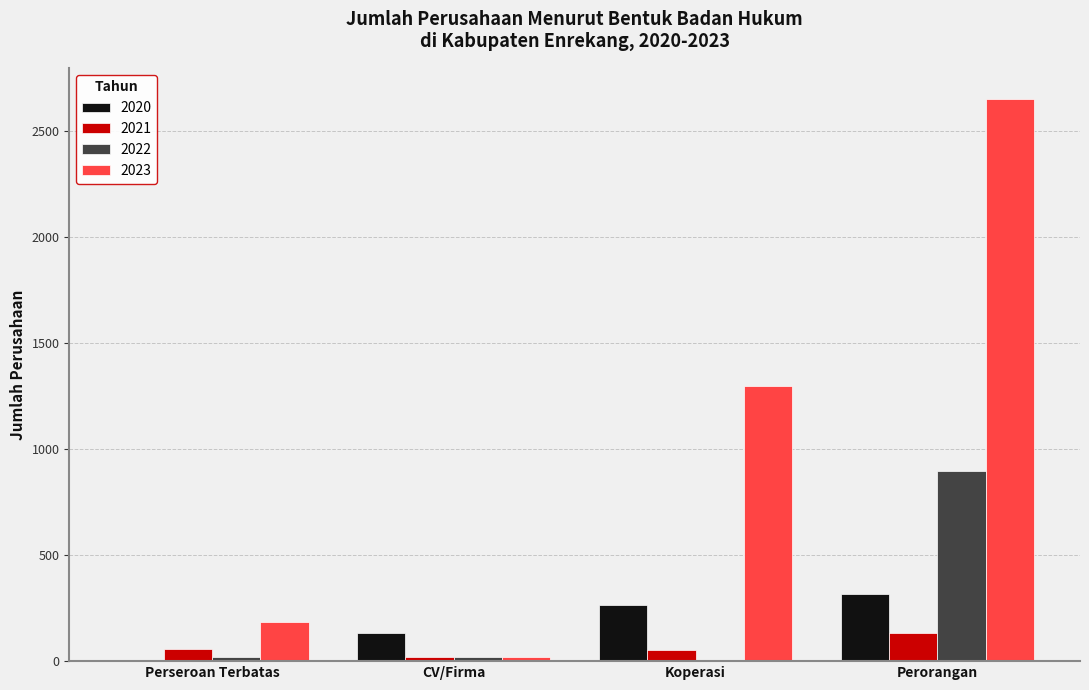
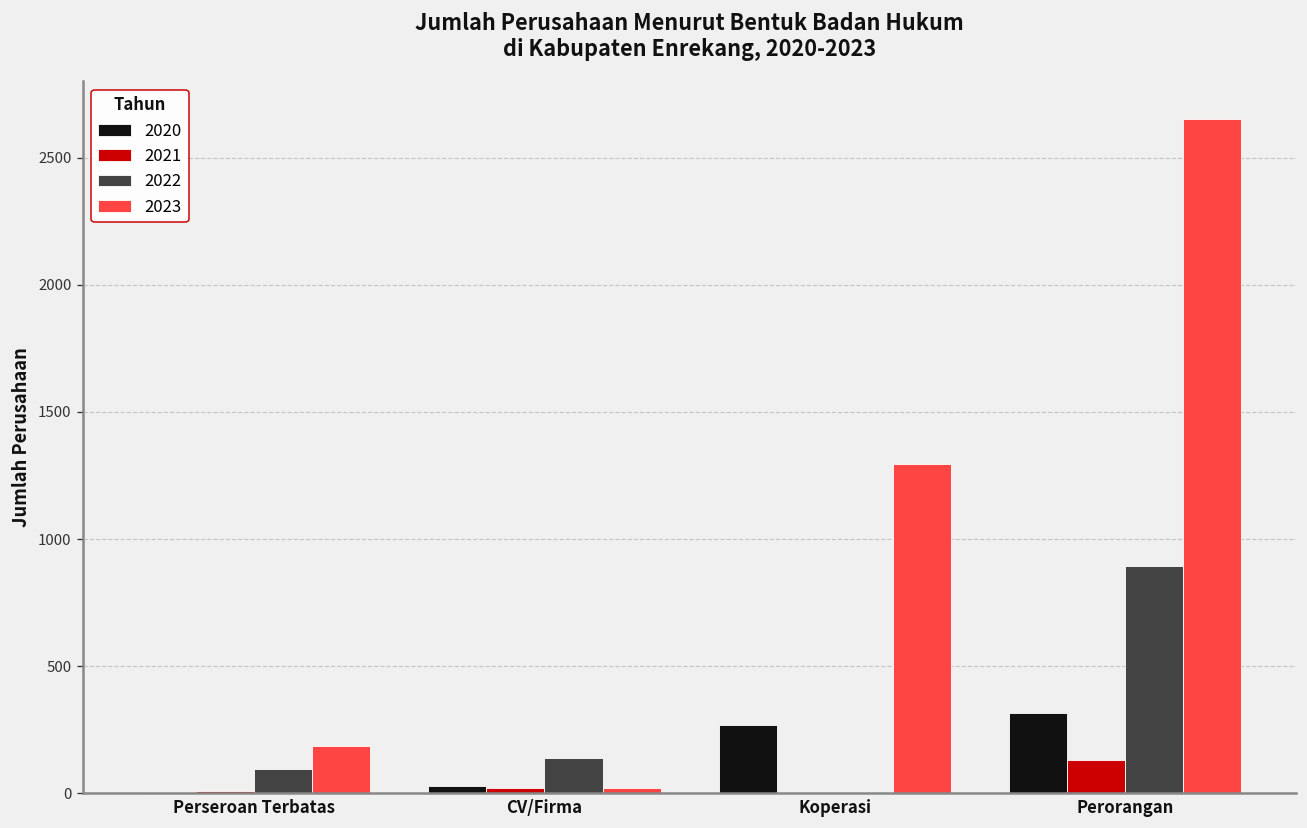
  {
    "2020": {
-     "CV/Firma": 130,
+     "CV/Firma": 30,
      "Koperasi": 270,
      "Perorangan": 320
    },
    "2021": {
-     "Perseroan Terbatas": 60,
+     "Perseroan Terbatas": 10,
      "CV/Firma": 20,
-     "Koperasi": 50,
+     "Koperasi": 0,
      "Perorangan": 130
    },
    "2022": {
-     "Perseroan Terbatas": 20,
-     "CV/Firma": 20,
+     "Perseroan Terbatas": 100,
+     "CV/Firma": 140,
      "Perorangan": 900
    },
    "2023": {
      "Perseroan Terbatas": 190,
      "CV/Firma": 20,
      "Koperasi": 1300,
      "Perorangan": 2650
    }
  }
